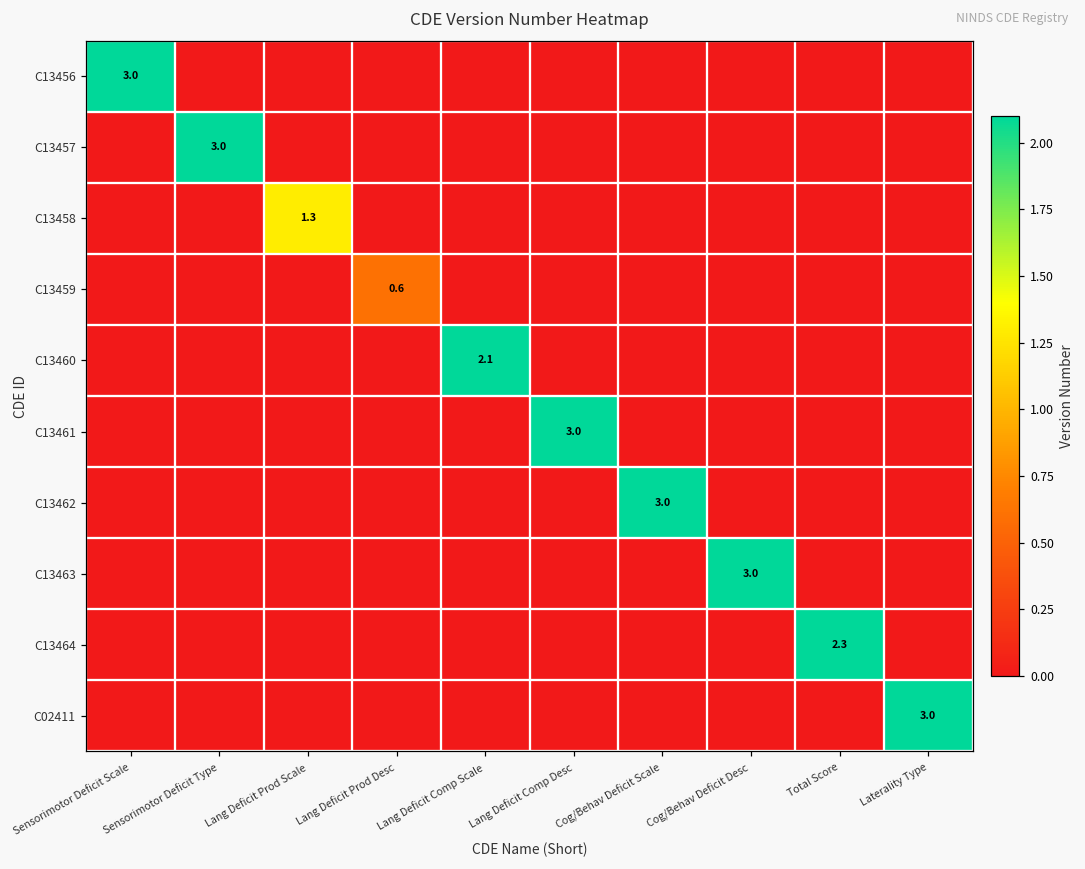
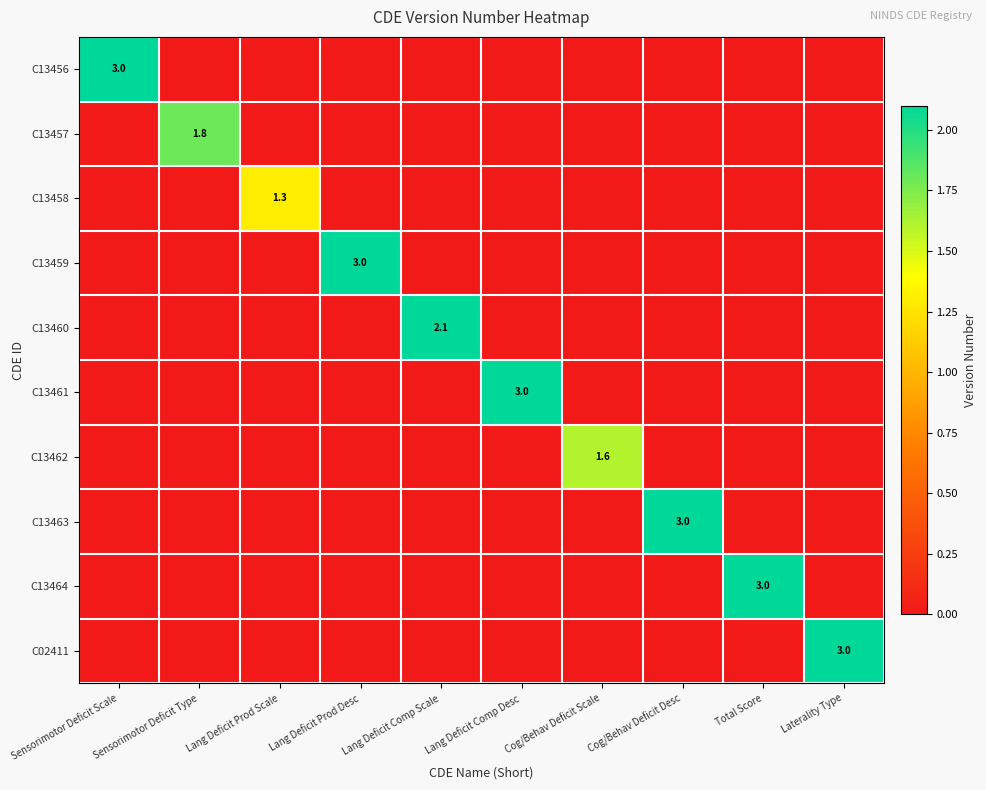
  {
    "C13456": {
      "Sensorimotor Deficit Scale": 3.0
    },
    "C13457": {
-     "Sensorimotor Deficit Type": 3.0
+     "Sensorimotor Deficit Type": 1.8
    },
    "C13458": {
      "Lang Deficit Prod Scale": 1.3
    },
    "C13459": {
-     "Lang Deficit Prod Desc": 0.6
+     "Lang Deficit Prod Desc": 3.0
    },
    "C13460": {
      "Lang Deficit Comp Scale": 2.1
    },
    "C13461": {
      "Lang Deficit Comp Desc": 3.0
    },
    "C13462": {
-     "Cog/Behav Deficit Scale": 3.0
+     "Cog/Behav Deficit Scale": 1.6
    },
    "C13463": {
      "Cog/Behav Deficit Desc": 3.0
    },
    "C13464": {
-     "Total Score": 2.3
+     "Total Score": 3.0
    },
    "C02411": {
      "Laterality Type": 3.0
    }
  }
